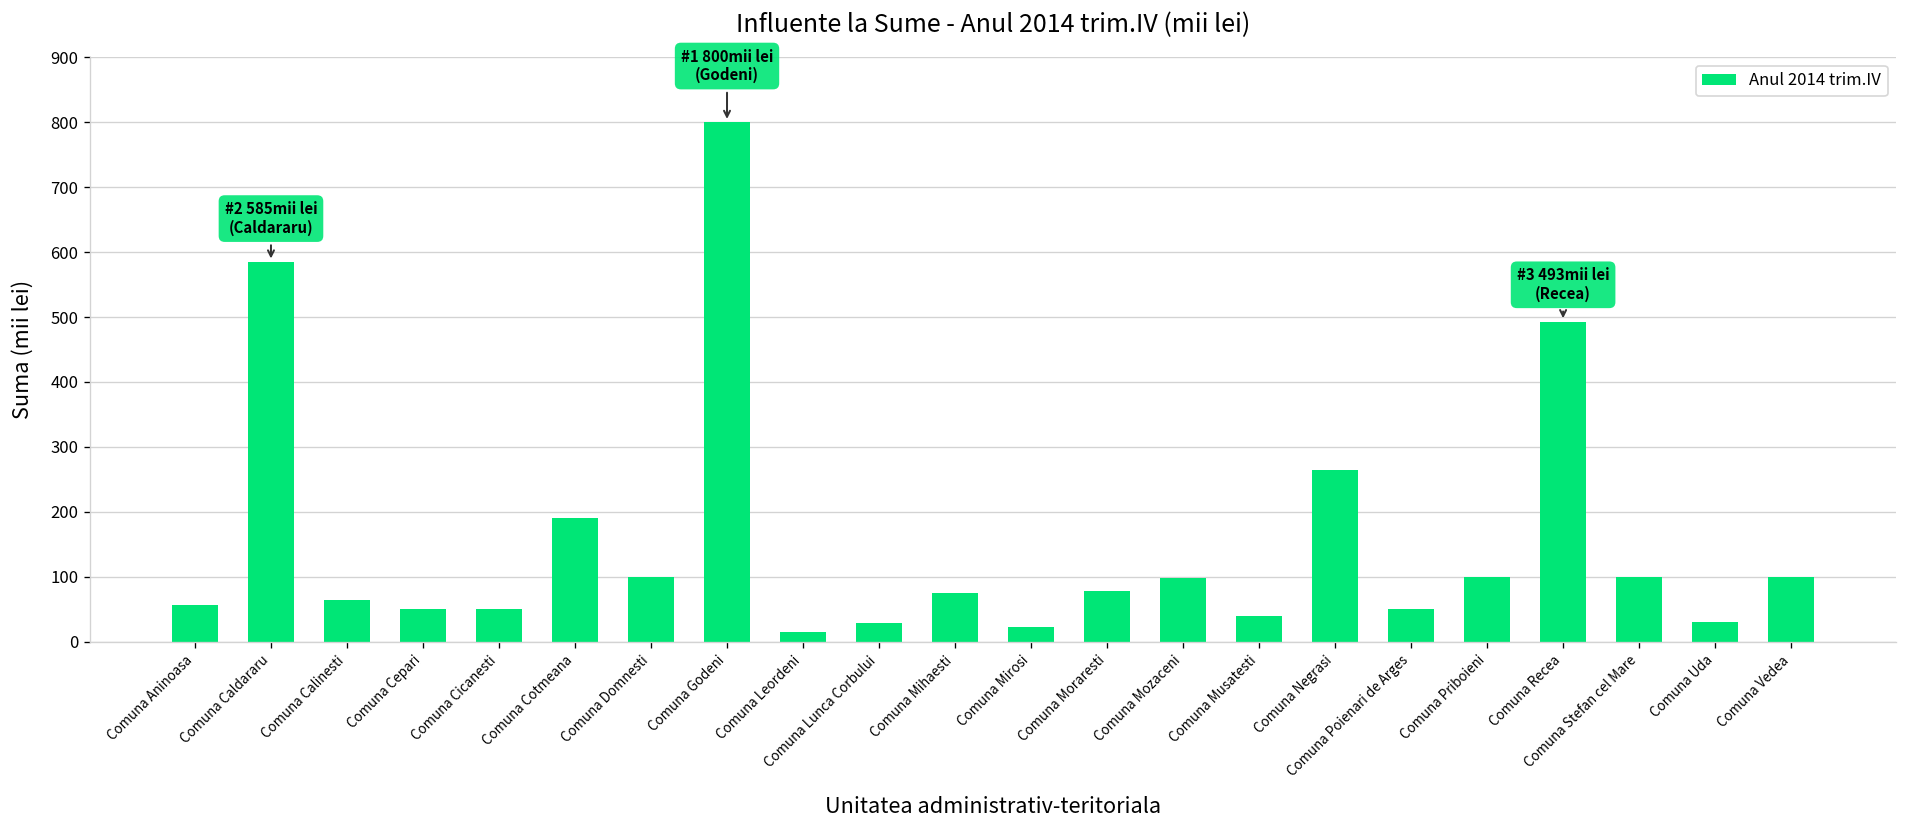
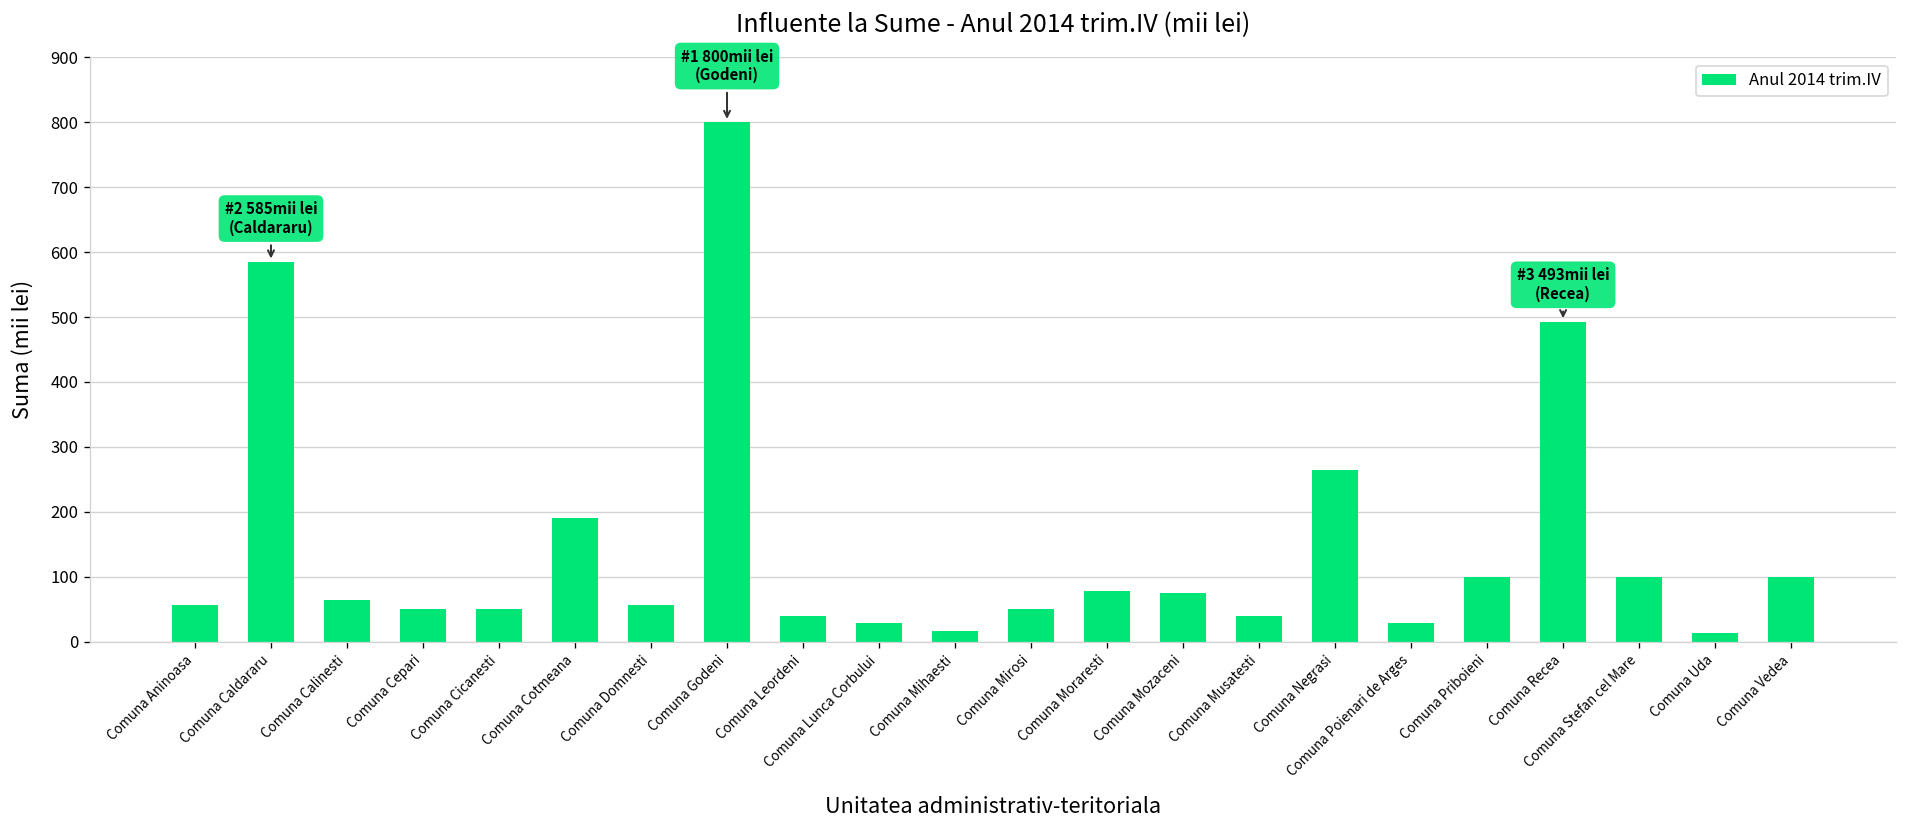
  {
    "Comuna Aninoasa": 60,
    "Comuna Calinesti": 60,
    "Comuna Cepari": 50,
    "Comuna Cicanesti": 50,
    "Comuna Cotmeana": 190,
-   "Comuna Domnesti": 100,
-   "Comuna Leordeni": 20,
+   "Comuna Domnesti": 60,
+   "Comuna Leordeni": 40,
    "Comuna Lunca Corbului": 30,
-   "Comuna Mihaesti": 80,
-   "Comuna Mirosi": 20,
+   "Comuna Mihaesti": 20,
+   "Comuna Mirosi": 50,
    "Comuna Moraresti": 80,
-   "Comuna Mozaceni": 100,
+   "Comuna Mozaceni": 80,
    "Comuna Musatesti": 40,
    "Comuna Negrasi": 270,
-   "Comuna Poienari de Arges": 50,
+   "Comuna Poienari de Arges": 30,
    "Comuna Priboieni": 100,
    "Comuna Stefan cel Mare": 100,
-   "Comuna Uda": 30,
+   "Comuna Uda": 10,
    "Comuna Vedea": 100
  }
